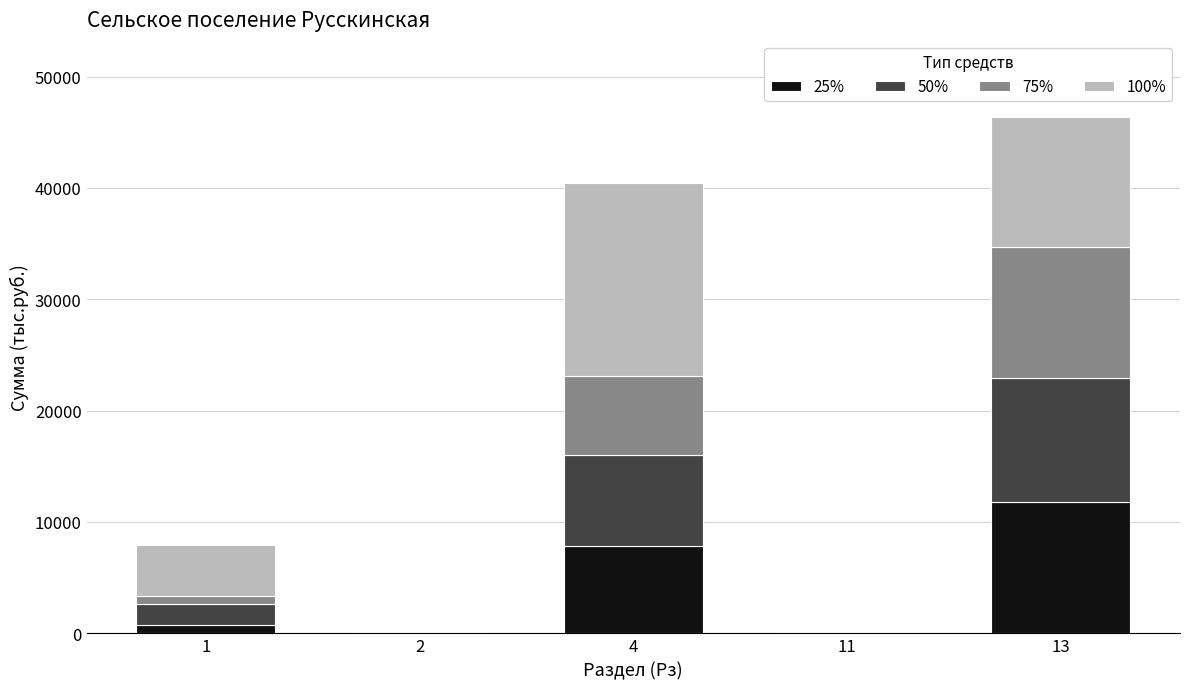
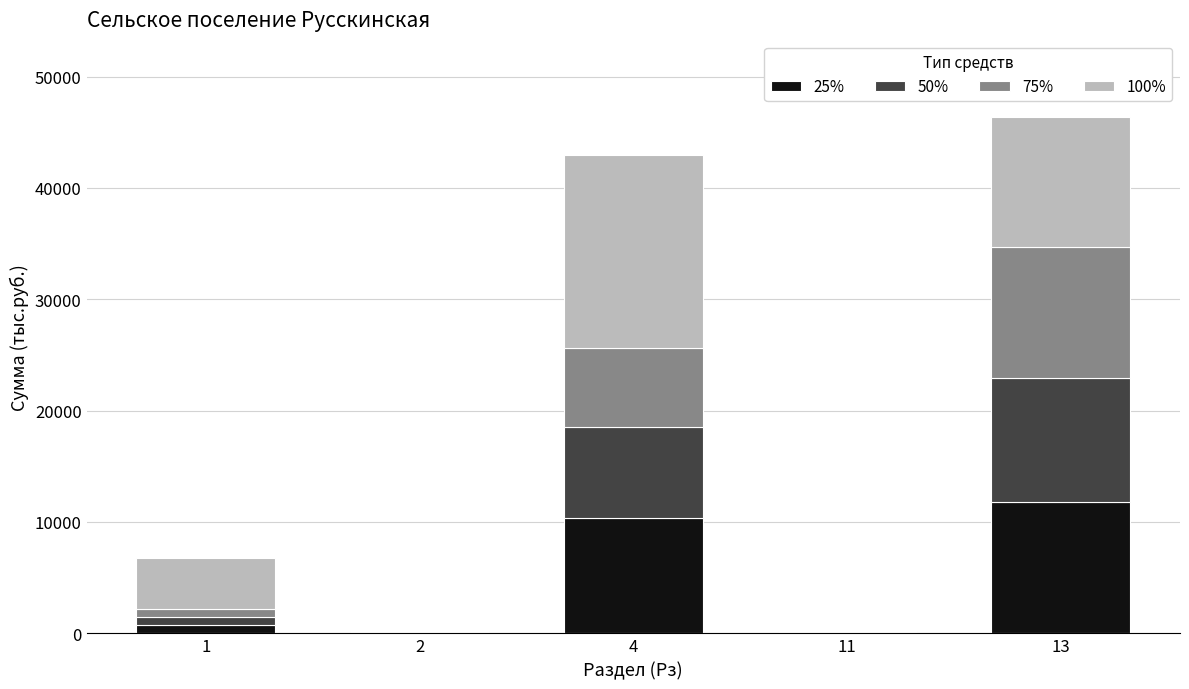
  {
    "25%": {
      "1": 700,
-     "4": 7800,
+     "4": 10300,
      "13": 11800
    },
    "50%": {
-     "1": 2000,
+     "1": 700,
      "4": 8200,
      "13": 11100
    },
    "75%": {
      "1": 700,
      "4": 7100,
      "13": 11700
    },
    "100%": {
      "1": 4600,
      "4": 17400,
      "13": 11700
    }
  }
